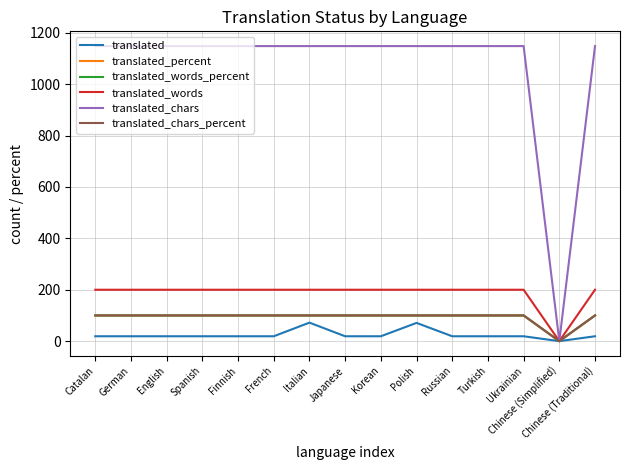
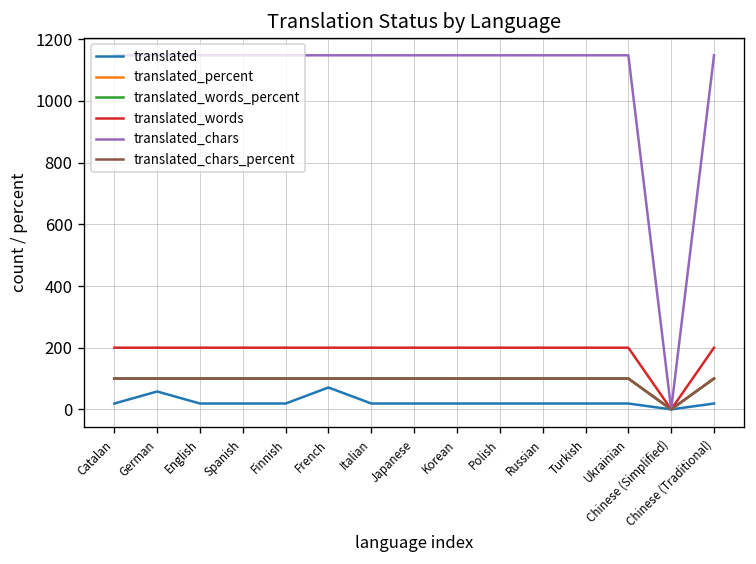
  {
    "translated": {
      "Catalan": 20,
-     "German": 20,
+     "German": 60,
      "English": 20,
      "Spanish": 20,
      "Finnish": 20,
-     "French": 20,
-     "Italian": 70,
+     "French": 70,
+     "Italian": 20,
      "Japanese": 20,
      "Korean": 20,
-     "Polish": 70,
+     "Polish": 20,
      "Russian": 20,
      "Turkish": 20,
      "Ukrainian": 20,
      "Chinese (Traditional)": 20
    },
    "translated_chars_percent": {
      "Catalan": 100,
      "German": 100,
      "English": 100,
      "Spanish": 100,
      "Finnish": 100,
      "French": 100,
      "Italian": 100,
      "Japanese": 100,
      "Korean": 100,
      "Polish": 100,
      "Russian": 100,
      "Turkish": 100,
      "Ukrainian": 100,
      "Chinese (Traditional)": 100
    },
    "translated_words": {
      "Catalan": 200,
      "German": 200,
      "English": 200,
      "Spanish": 200,
      "Finnish": 200,
      "French": 200,
      "Italian": 200,
      "Japanese": 200,
      "Korean": 200,
      "Polish": 200,
      "Russian": 200,
      "Turkish": 200,
      "Ukrainian": 200,
      "Chinese (Traditional)": 200
    },
    "translated_chars": {
      "French": 1150,
      "Italian": 1150,
      "Japanese": 1150,
      "Korean": 1150,
      "Polish": 1150,
      "Russian": 1150,
      "Turkish": 1150,
      "Ukrainian": 1150,
      "Chinese (Traditional)": 1150
    }
  }
